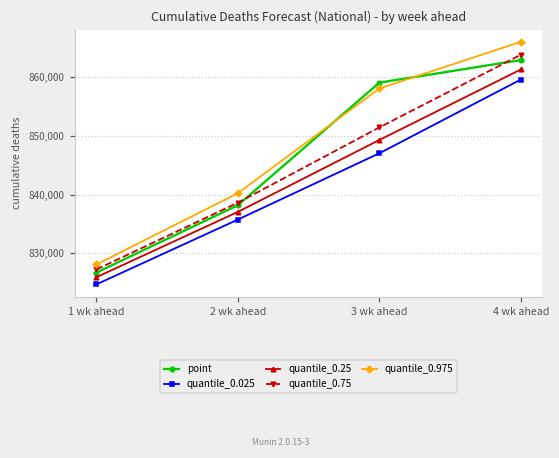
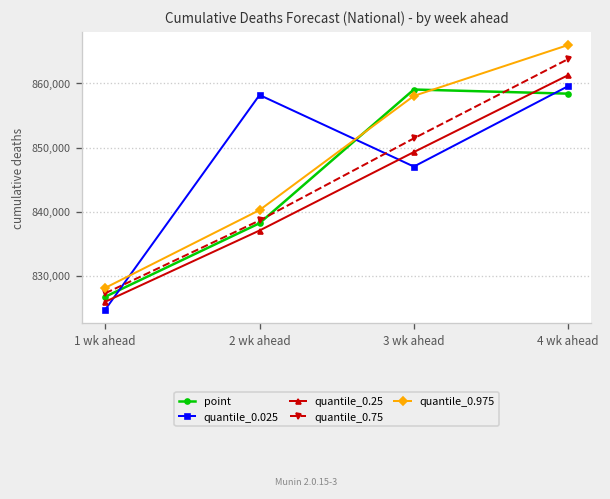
  {
    "point": {
      "1 wk ahead": "827,000",
      "3 wk ahead": "859,000",
-     "4 wk ahead": "863,000"
+     "4 wk ahead": "858,000"
    },
    "quantile_0.025": {
      "1 wk ahead": "825,000",
-     "2 wk ahead": "836,000",
+     "2 wk ahead": "858,000",
      "3 wk ahead": "847,000",
      "4 wk ahead": "860,000"
    },
    "quantile_0.975": {
      "1 wk ahead": "828,000",
      "2 wk ahead": "840,000",
      "3 wk ahead": "858,000",
      "4 wk ahead": "866,000"
    }
  }
